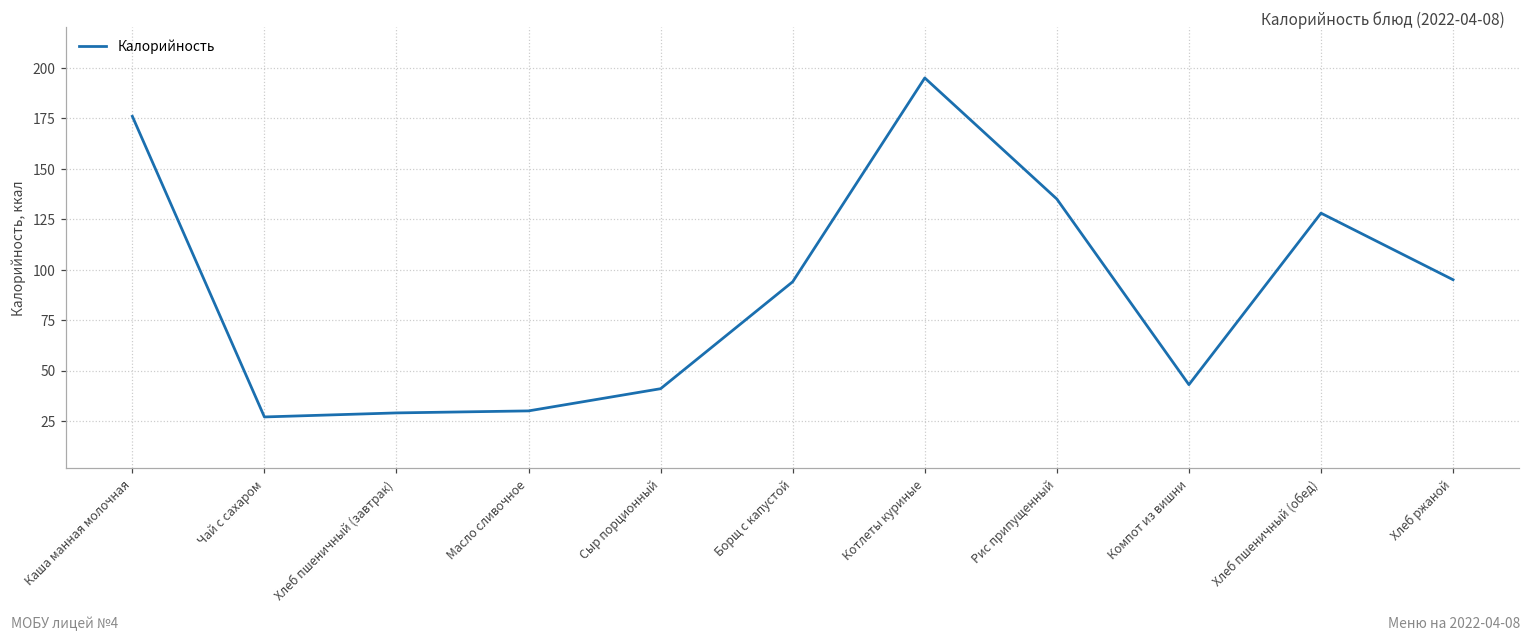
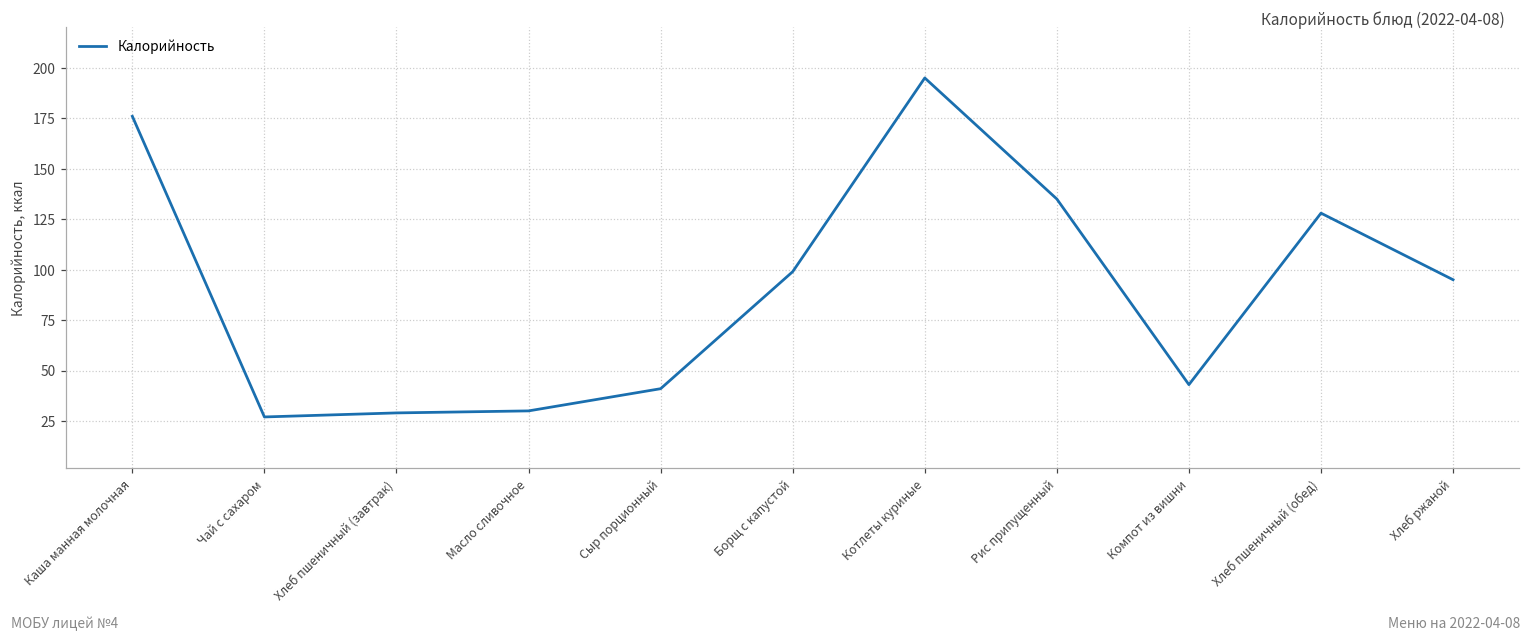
  {
    "Каша манная молочная": 176,
    "Чай с сахаром": 27,
    "Хлеб пшеничный (завтрак)": 29,
    "Масло сливочное": 30,
    "Сыр порционный": 41,
-   "Борщ с капустой": 94,
+   "Борщ с капустой": 99,
    "Котлеты куриные": 195,
    "Рис припущенный": 135,
    "Компот из вишни": 43,
    "Хлеб пшеничный (обед)": 128,
    "Хлеб ржаной": 95
  }
